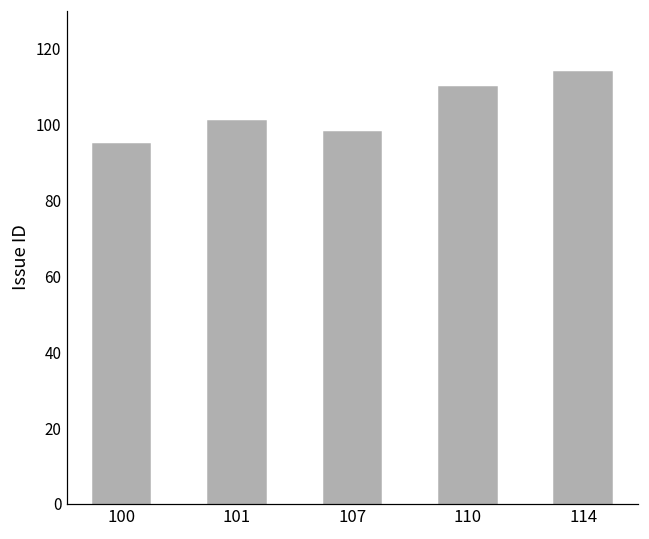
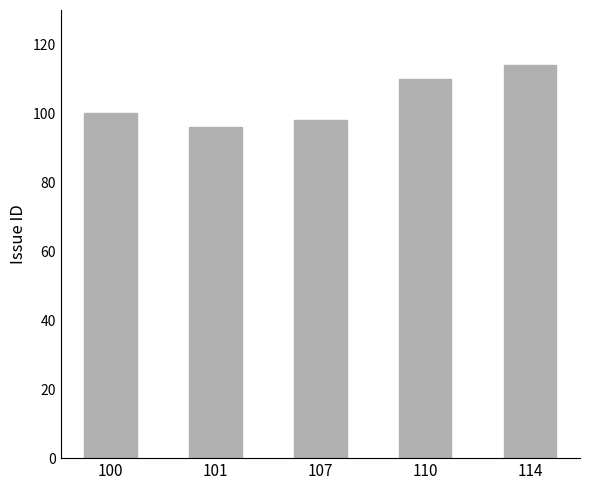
  {
-   "100": 95,
-   "101": 101,
+   "100": 100,
+   "101": 96,
    "107": 98,
    "110": 110,
    "114": 114
  }
